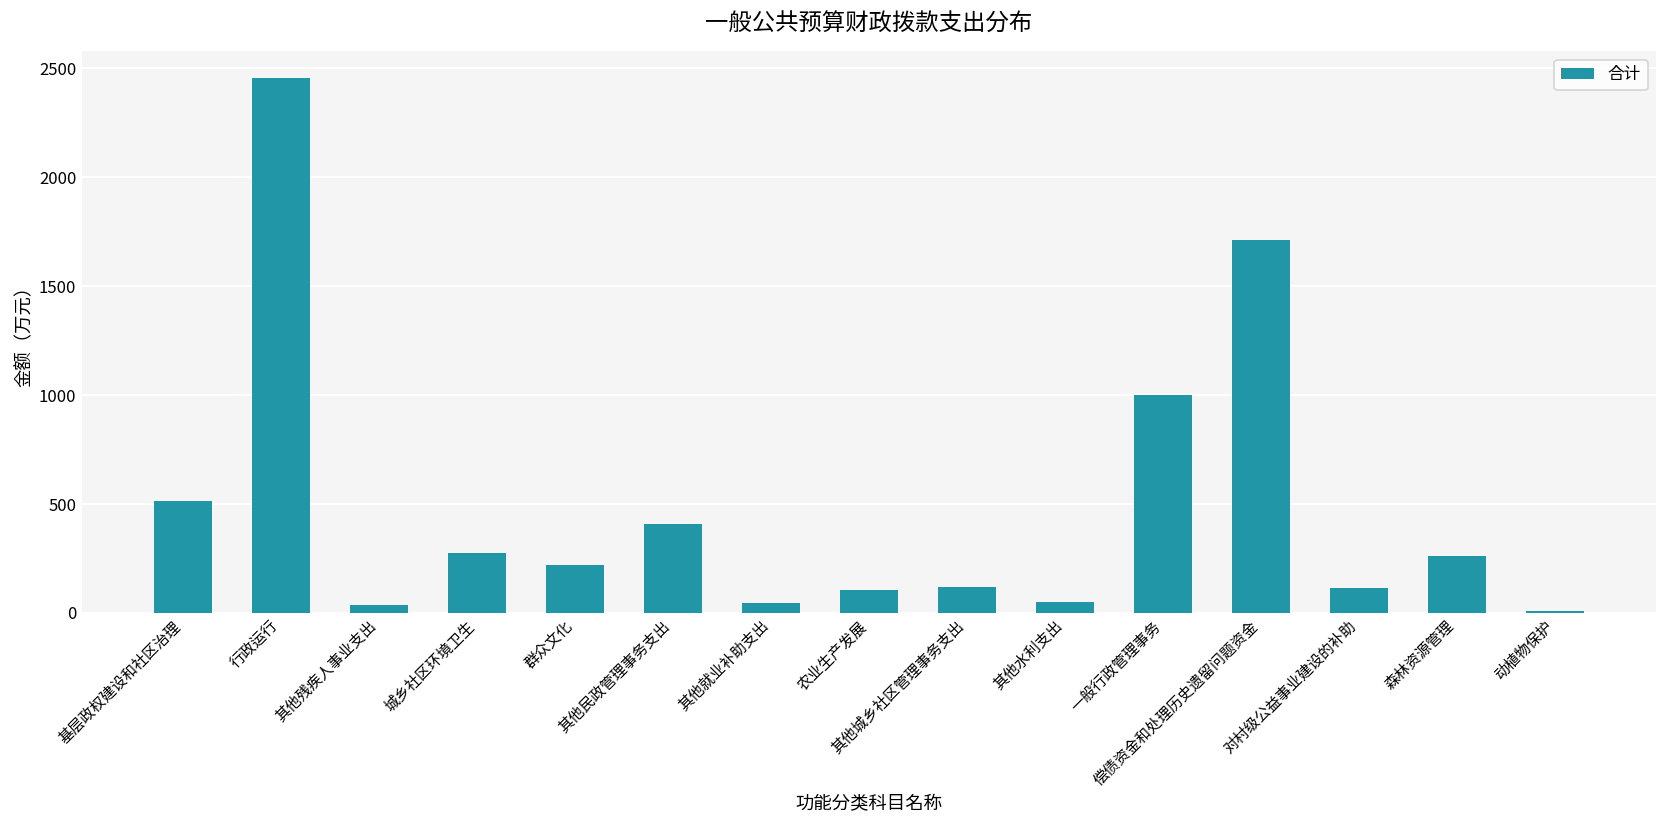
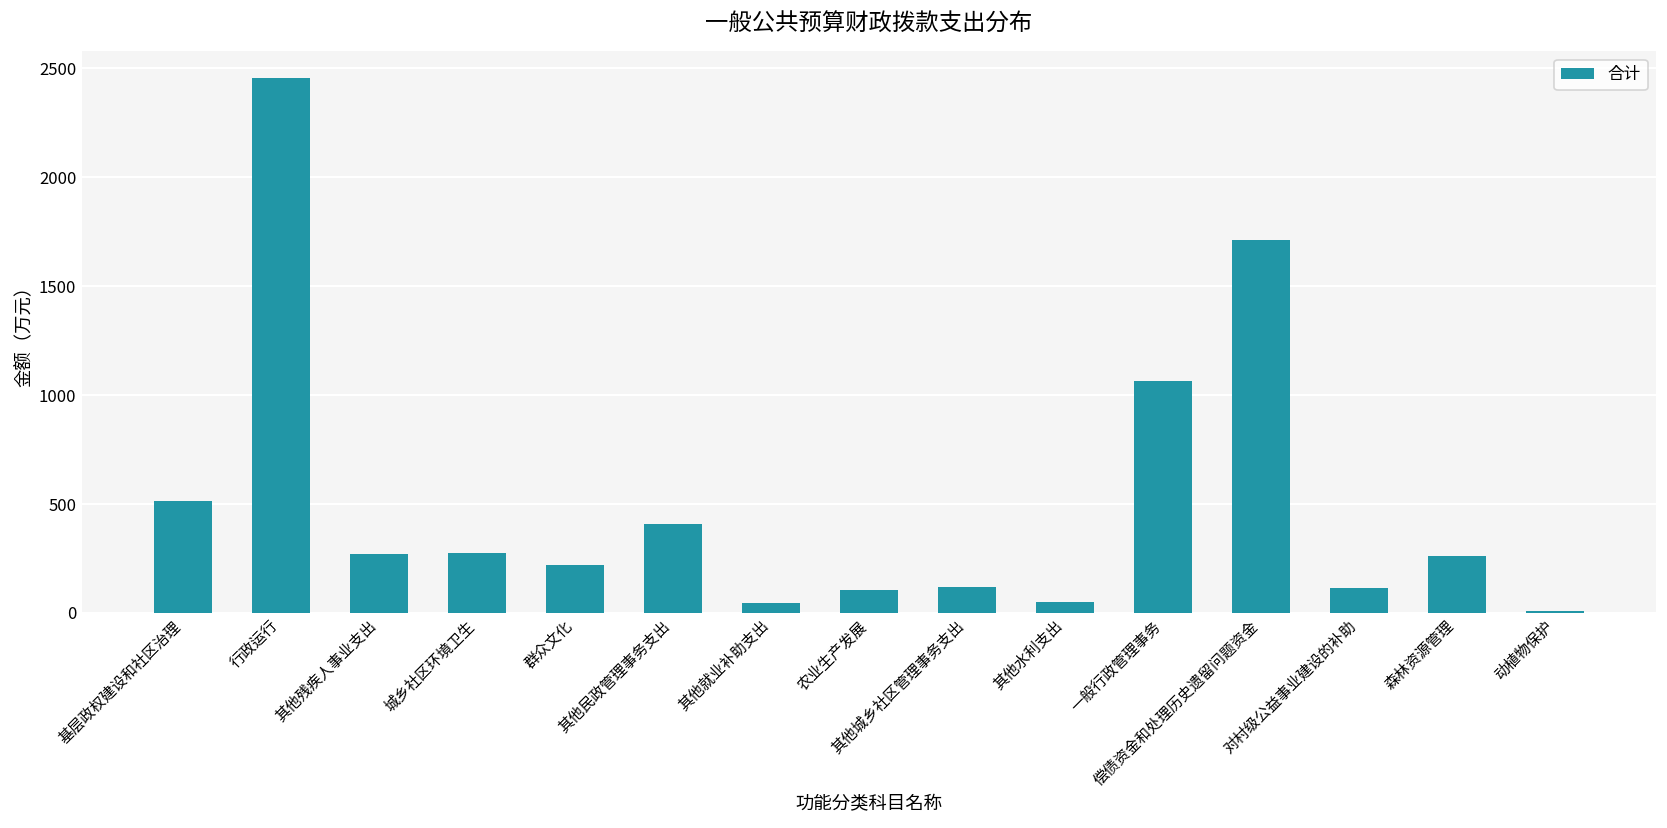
  {
    "基层政权建设和社区治理": 510,
    "行政运行": 2460,
-   "其他残疾人事业支出": 40,
+   "其他残疾人事业支出": 270,
    "城乡社区环境卫生": 270,
    "群众文化": 220,
    "其他民政管理事务支出": 410,
    "其他就业补助支出": 40,
    "农业生产发展": 110,
    "其他城乡社区管理事务支出": 120,
    "其他水利支出": 50,
-   "一般行政管理事务": 1000,
+   "一般行政管理事务": 1060,
    "偿债资金和处理历史遗留问题资金": 1710,
    "对村级公益事业建设的补助": 110,
    "森林资源管理": 260
  }
